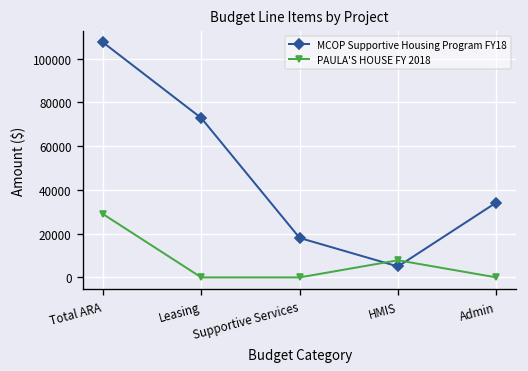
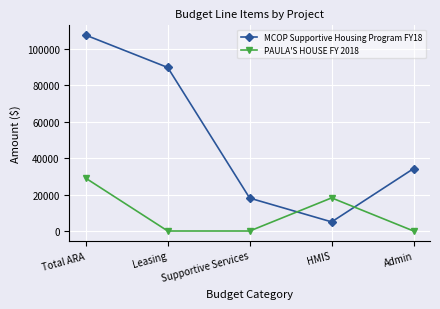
  {
    "MCOP Supportive Housing Program FY18": {
      "Total ARA": 108000,
-     "Leasing": 73000,
+     "Leasing": 90000,
      "Supportive Services": 18000,
      "HMIS": 5000,
      "Admin": 34000
    },
    "PAULA'S HOUSE FY 2018": {
      "Total ARA": 29000,
      "Leasing": 0,
      "Supportive Services": 0,
-     "HMIS": 8000,
+     "HMIS": 18000,
      "Admin": 0
    }
  }
